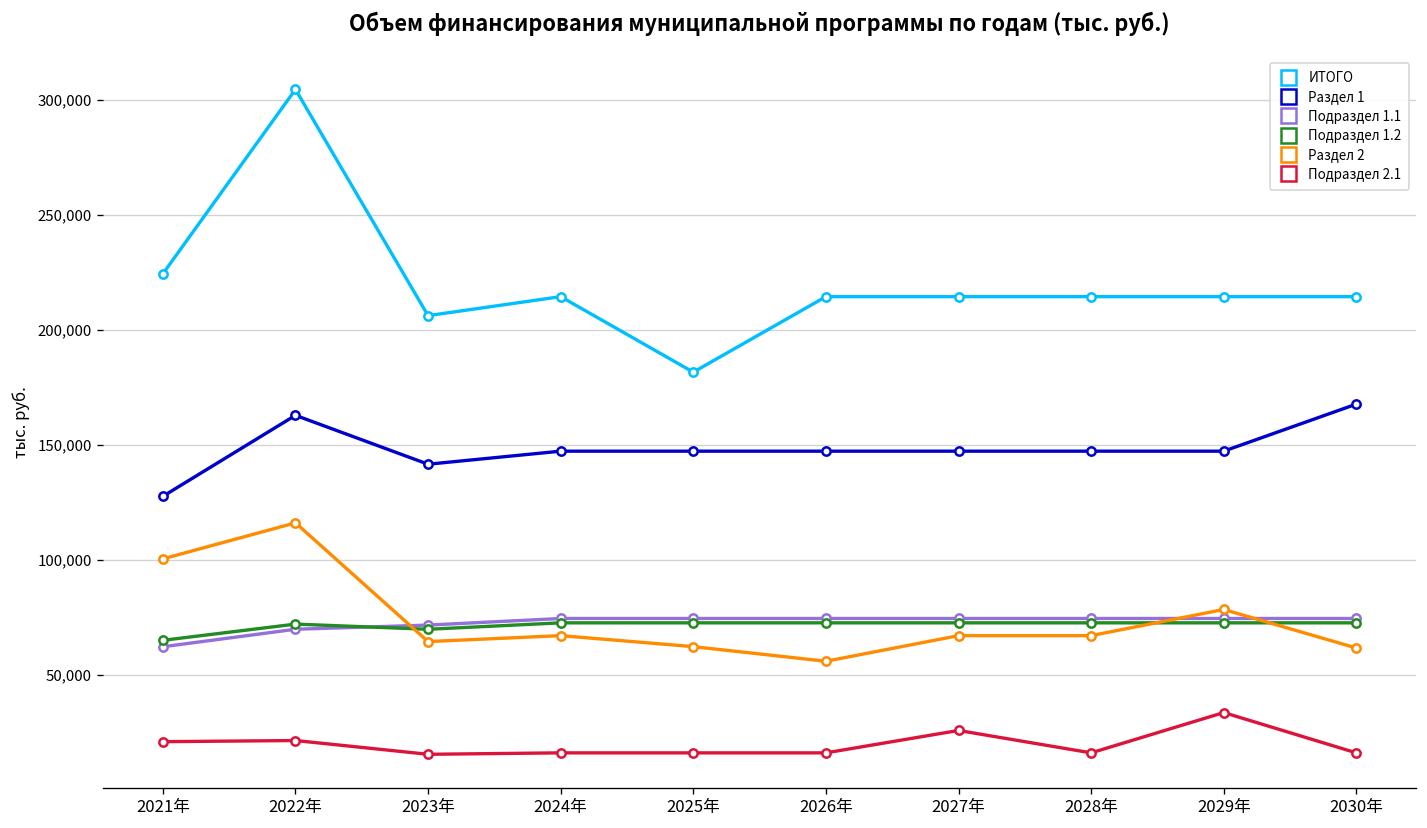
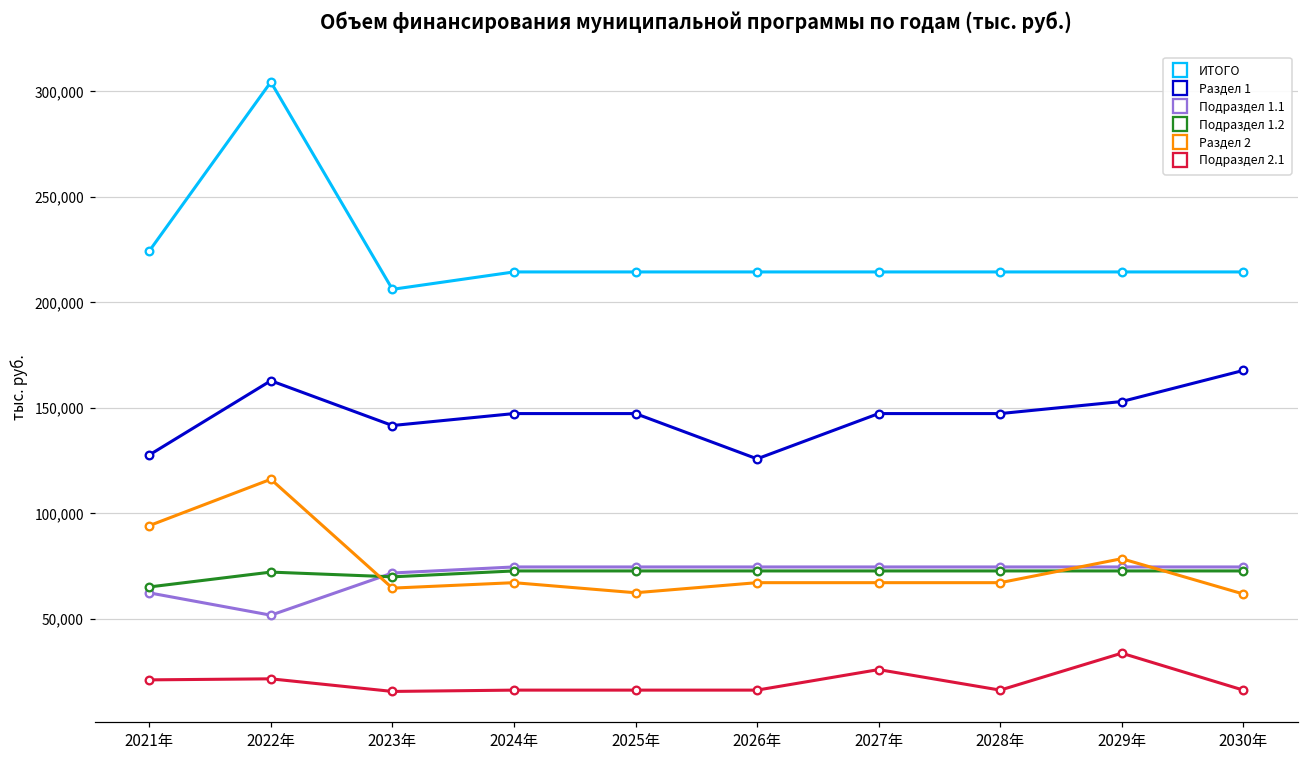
  {
    "ИТОГО": {
      "2021年": "224,000",
      "2022年": "304,000",
      "2023年": "206,000",
      "2024年": "214,000",
-     "2025年": "182,000",
+     "2025年": "214,000",
      "2026年": "214,000",
      "2027年": "214,000",
      "2028年": "214,000",
      "2029年": "214,000",
      "2030年": "214,000"
    },
    "Раздел 1": {
      "2021年": "128,000",
      "2022年": "163,000",
      "2023年": "142,000",
      "2024年": "147,000",
      "2025年": "147,000",
-     "2026年": "147,000",
+     "2026年": "126,000",
      "2027年": "147,000",
      "2028年": "147,000",
-     "2029年": "147,000",
+     "2029年": "153,000",
      "2030年": "168,000"
    },
    "Подраздел 1.1": {
      "2021年": "62,000",
-     "2022年": "70,000",
+     "2022年": "52,000",
      "2023年": "72,000",
      "2024年": "75,000",
      "2025年": "75,000",
      "2026年": "75,000",
      "2027年": "75,000",
      "2028年": "75,000",
      "2029年": "75,000",
      "2030年": "75,000"
    },
    "Подраздел 1.2": {
      "2021年": "65,000",
      "2022年": "72,000",
      "2023年": "70,000",
      "2024年": "73,000",
      "2025年": "73,000",
      "2026年": "73,000",
      "2027年": "73,000",
      "2028年": "73,000",
      "2029年": "73,000",
      "2030年": "73,000"
    },
    "Раздел 2": {
-     "2021年": "100,000",
+     "2021年": "94,000",
      "2022年": "116,000",
      "2023年": "65,000",
      "2024年": "67,000",
      "2025年": "62,000",
-     "2026年": "56,000",
+     "2026年": "67,000",
      "2027年": "67,000",
      "2028年": "67,000",
      "2029年": "78,000",
      "2030年": "62,000"
    },
    "Подраздел 2.1": {
      "2021年": "21,000",
      "2022年": "22,000",
      "2023年": "16,000",
      "2024年": "16,000",
      "2025年": "16,000",
      "2026年": "16,000",
      "2027年": "26,000",
      "2028年": "16,000",
      "2029年": "34,000",
      "2030年": "16,000"
    }
  }
